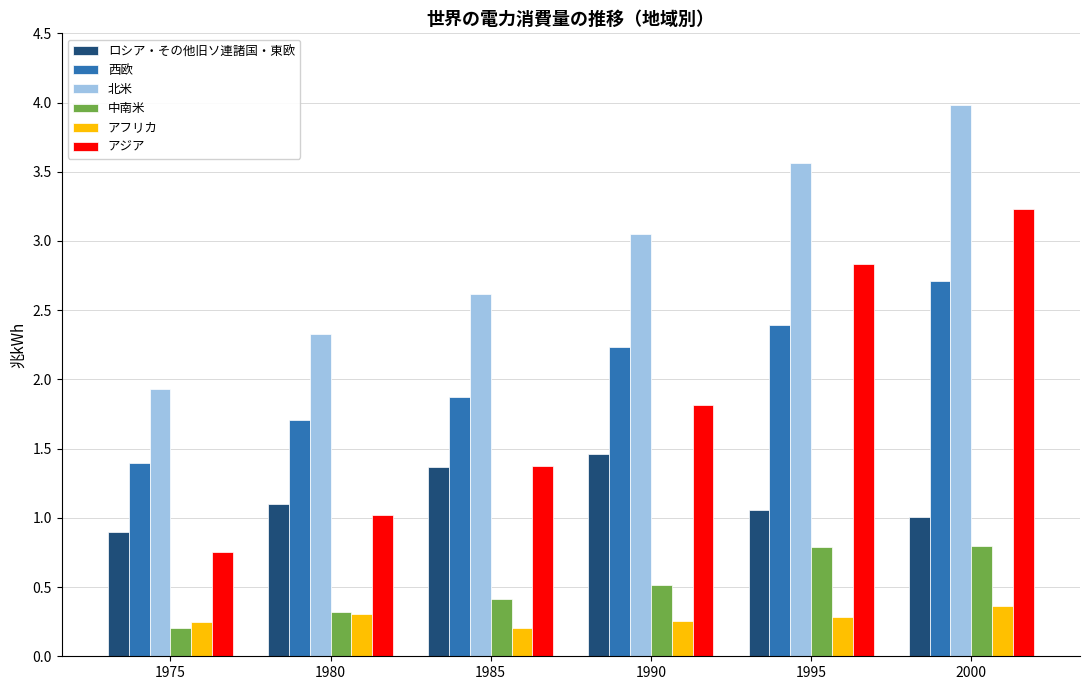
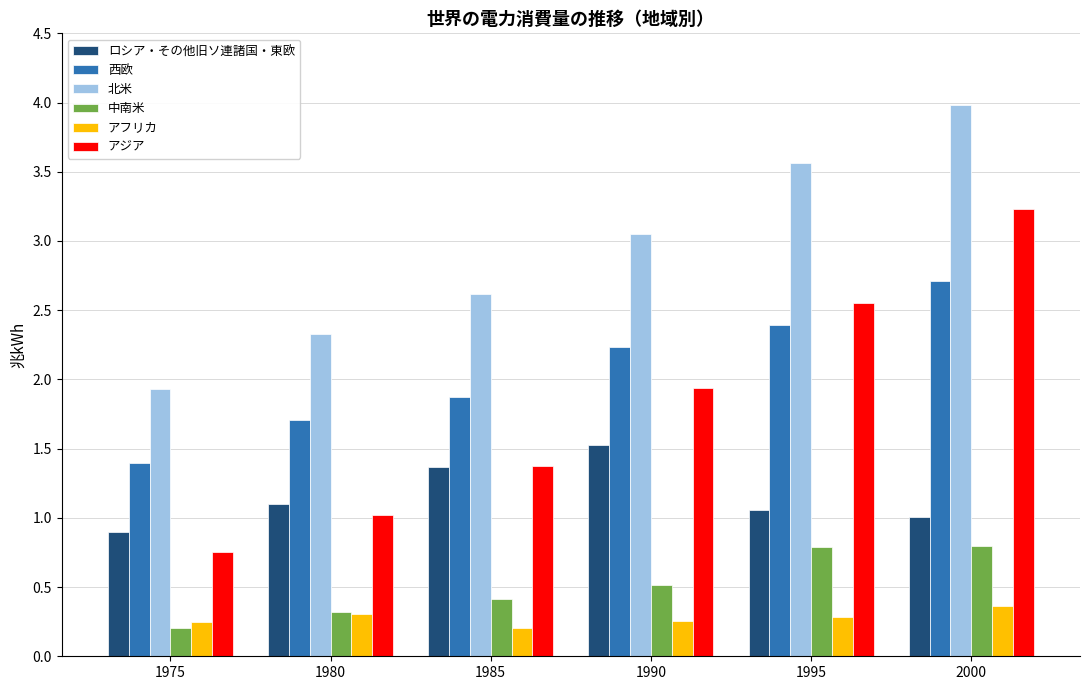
  {
    "ロシア・その他旧ソ連諸国・東欧": {
      "1975": 0.89,
      "1980": 1.10,
      "1985": 1.37,
-     "1990": 1.46,
+     "1990": 1.53,
      "1995": 1.06,
      "2000": 1.01
    },
    "西欧": {
      "1975": 1.39,
      "1980": 1.71,
      "1985": 1.87,
      "1990": 2.24,
      "1995": 2.39,
      "2000": 2.71
    },
    "北米": {
      "1975": 1.93,
      "1980": 2.33,
      "1985": 2.62,
      "1990": 3.05,
      "1995": 3.57,
      "2000": 3.98
    },
    "中南米": {
      "1975": 0.20,
      "1980": 0.32,
      "1985": 0.41,
      "1990": 0.52,
      "1995": 0.79,
      "2000": 0.80
    },
    "アフリカ": {
      "1975": 0.25,
      "1980": 0.30,
      "1985": 0.21,
      "1990": 0.26,
      "1995": 0.28,
      "2000": 0.36
    },
    "アジア": {
      "1975": 0.75,
      "1980": 1.02,
      "1985": 1.37,
-     "1990": 1.82,
-     "1995": 2.83,
+     "1990": 1.94,
+     "1995": 2.55,
      "2000": 3.23
    }
  }
